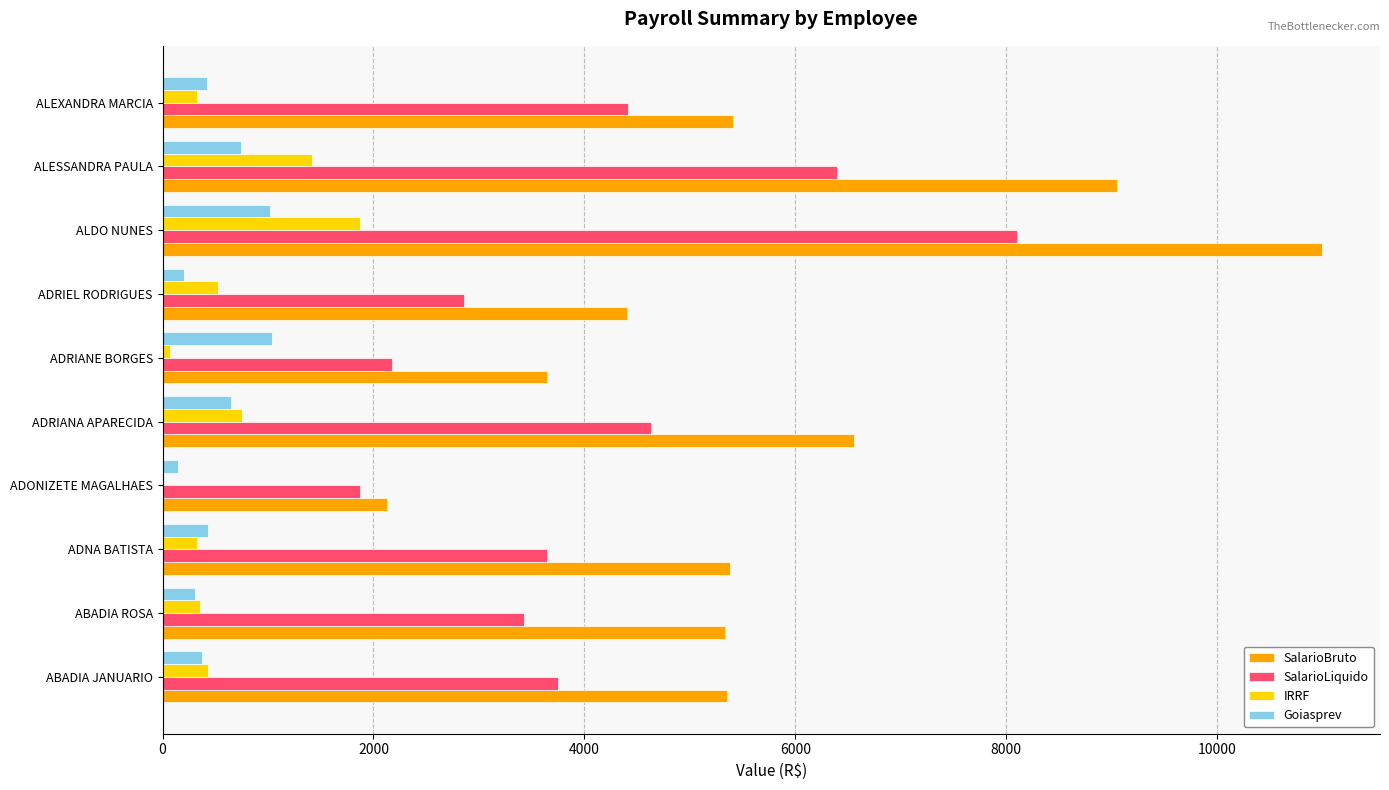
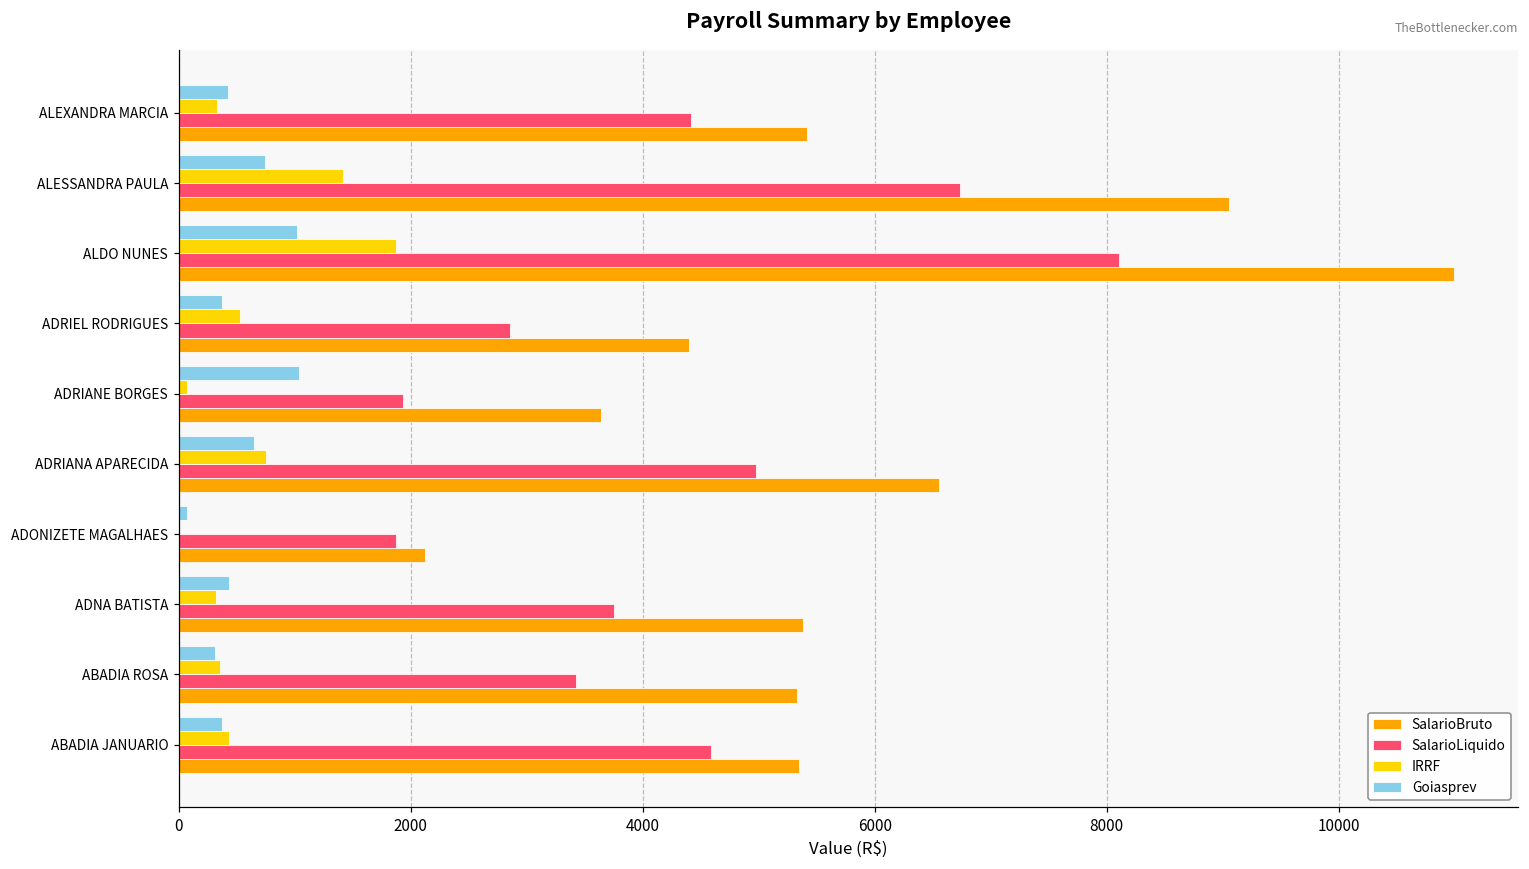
  {
    "SalarioLiquido": {
      "ALEXANDRA MARCIA": 4420,
-     "ALESSANDRA PAULA": 6390,
+     "ALESSANDRA PAULA": 6730,
      "ALDO NUNES": 8100,
      "ADRIEL RODRIGUES": 2850,
-     "ADRIANE BORGES": 2170,
-     "ADRIANA APARECIDA": 4630,
+     "ADRIANE BORGES": 1930,
+     "ADRIANA APARECIDA": 4970,
      "ADONIZETE MAGALHAES": 1870,
-     "ADNA BATISTA": 3640,
+     "ADNA BATISTA": 3760,
      "ABADIA ROSA": 3420,
-     "ABADIA JANUARIO": 3750
+     "ABADIA JANUARIO": 4590
    },
    "Goiasprev": {
      "ALEXANDRA MARCIA": 420,
      "ALESSANDRA PAULA": 740,
      "ALDO NUNES": 1020,
-     "ADRIEL RODRIGUES": 200,
+     "ADRIEL RODRIGUES": 380,
      "ADRIANE BORGES": 1040,
      "ADRIANA APARECIDA": 650,
-     "ADONIZETE MAGALHAES": 150,
+     "ADONIZETE MAGALHAES": 70,
      "ADNA BATISTA": 430,
      "ABADIA ROSA": 310,
      "ABADIA JANUARIO": 380
    }
  }
